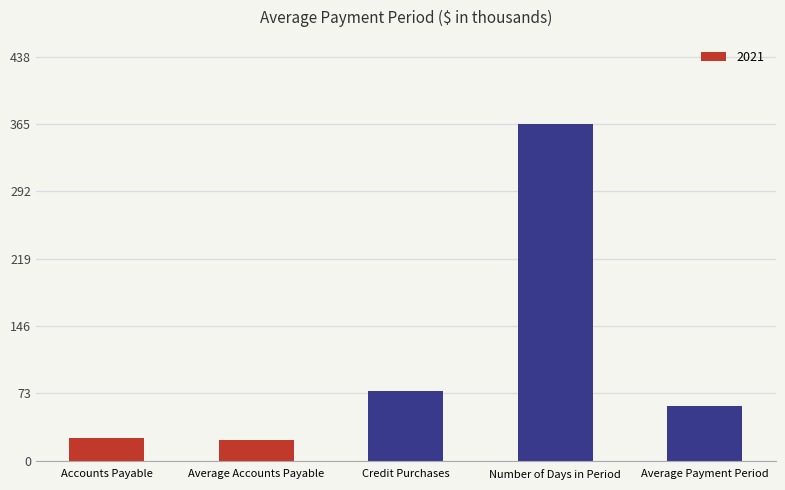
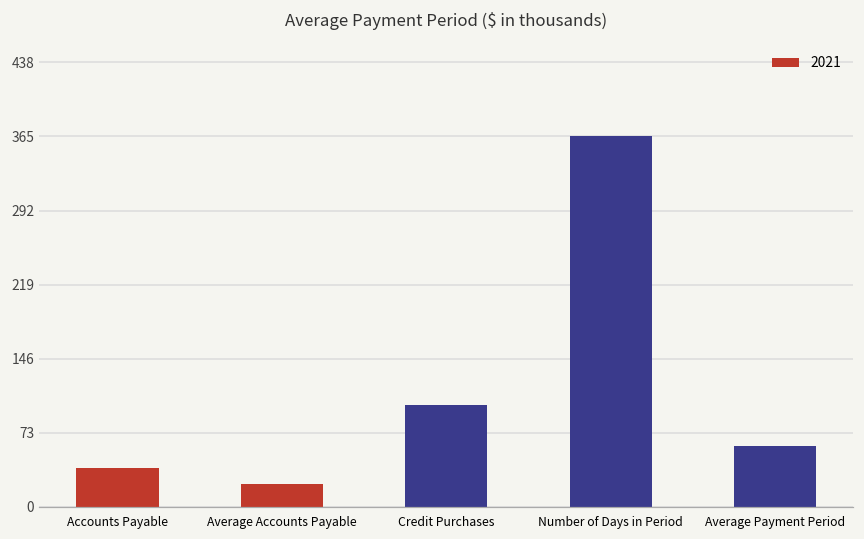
  {
-   "Accounts Payable": 30,
+   "Accounts Payable": 40,
    "Average Accounts Payable": 20,
-   "Credit Purchases": 80,
+   "Credit Purchases": 100,
    "Number of Days in Period": 370,
    "Average Payment Period": 60
  }
